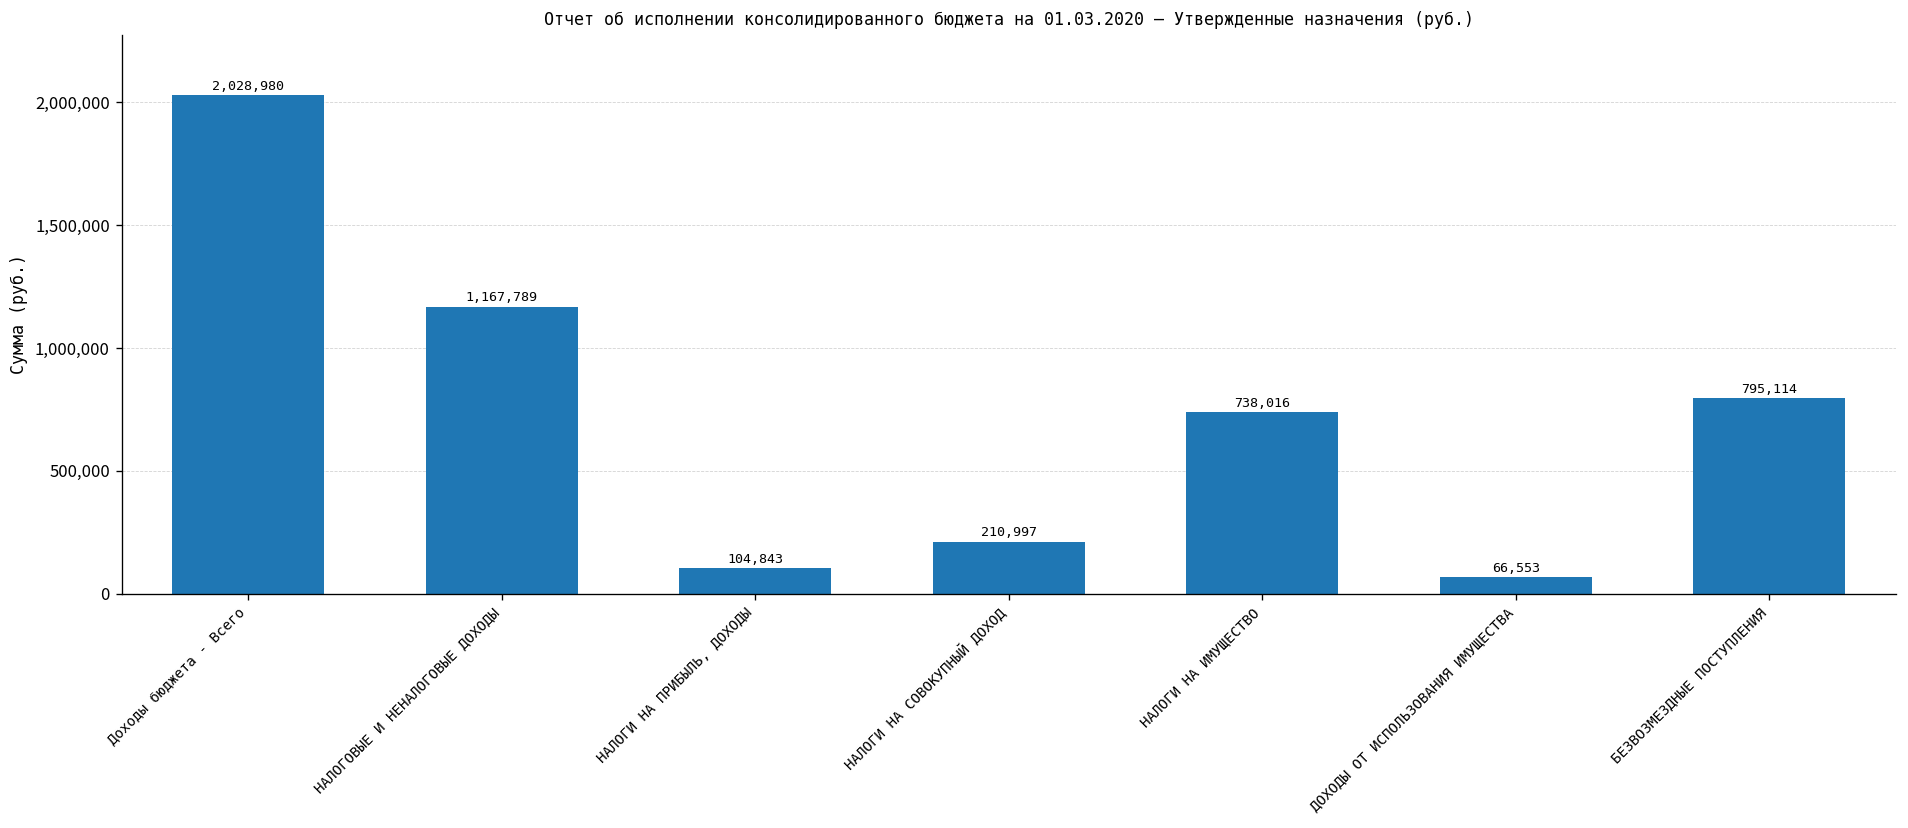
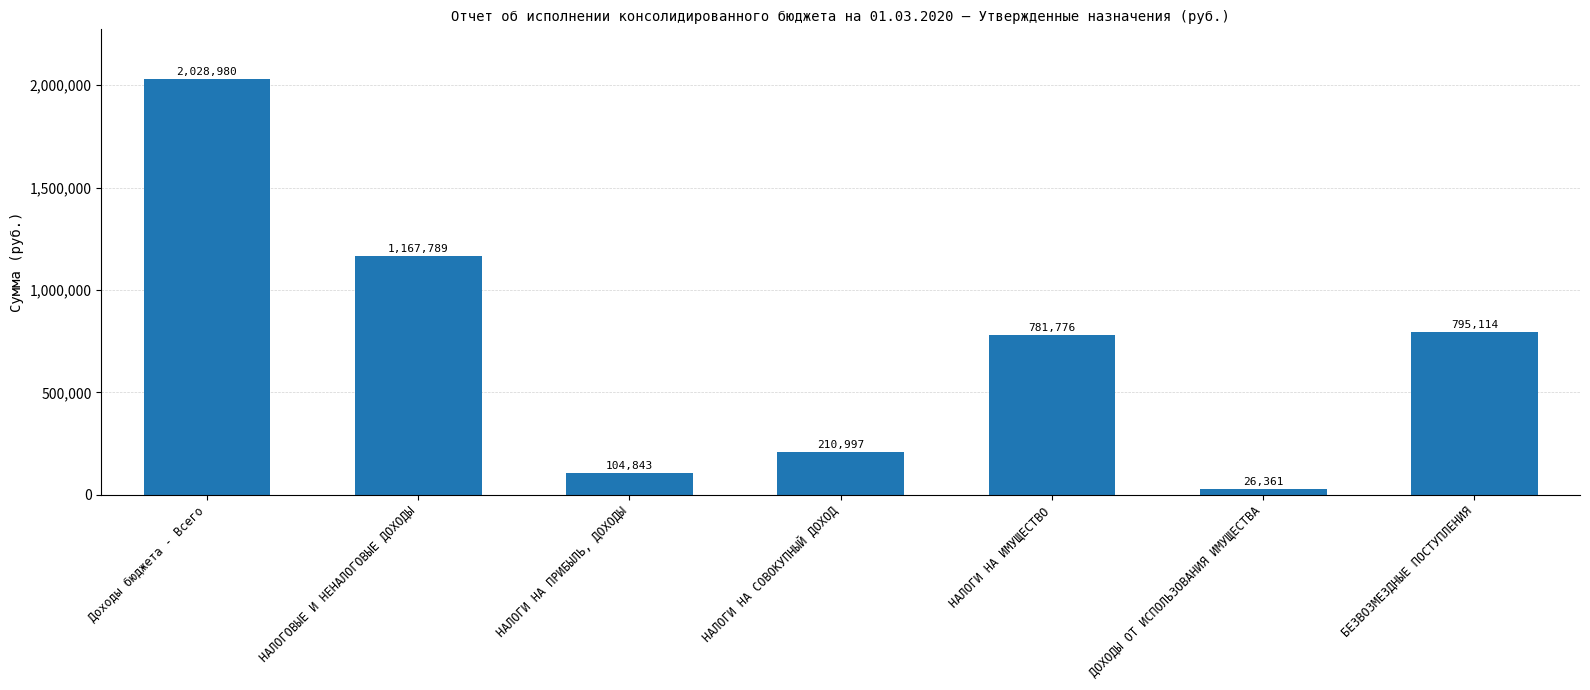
  {
    "Доходы бюджета - Всего": "2,028,980",
    "НАЛОГОВЫЕ И НЕНАЛОГОВЫЕ ДОХОДЫ": "1,167,789",
    "НАЛОГИ НА ПРИБЫЛЬ, ДОХОДЫ": "104,843",
    "НАЛОГИ НА СОВОКУПНЫЙ ДОХОД": "210,997",
-   "НАЛОГИ НА ИМУЩЕСТВО": "738,016",
-   "ДОХОДЫ ОТ ИСПОЛЬЗОВАНИЯ ИМУЩЕСТВА": "66,553",
+   "НАЛОГИ НА ИМУЩЕСТВО": "781,776",
+   "ДОХОДЫ ОТ ИСПОЛЬЗОВАНИЯ ИМУЩЕСТВА": "26,361",
    "БЕЗВОЗМЕЗДНЫЕ ПОСТУПЛЕНИЯ": "795,114"
  }
